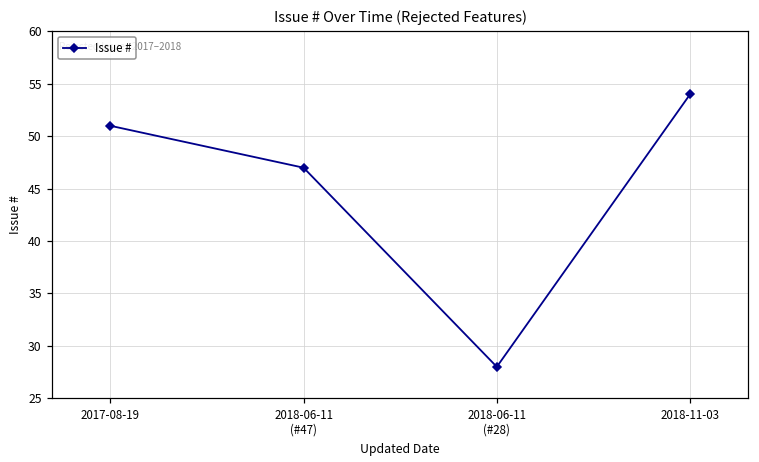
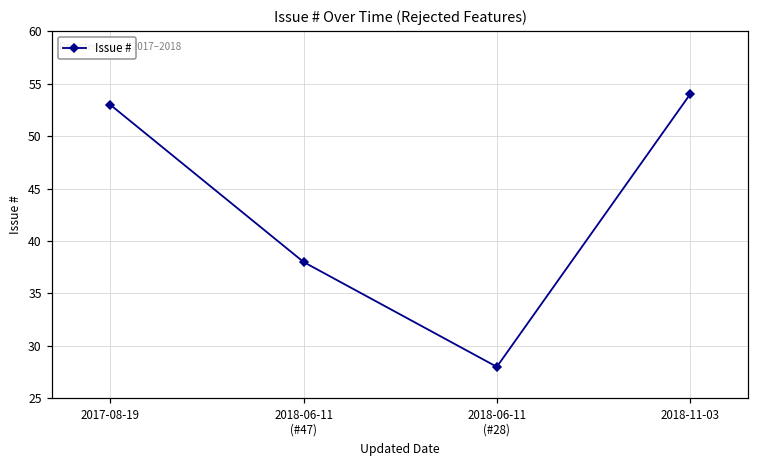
  {
-   "2017-08-19": 51,
-   "2018-06-11 (#47)": 47,
+   "2017-08-19": 53,
+   "2018-06-11 (#47)": 38,
    "2018-06-11 (#28)": 28,
    "2018-11-03": 54
  }
